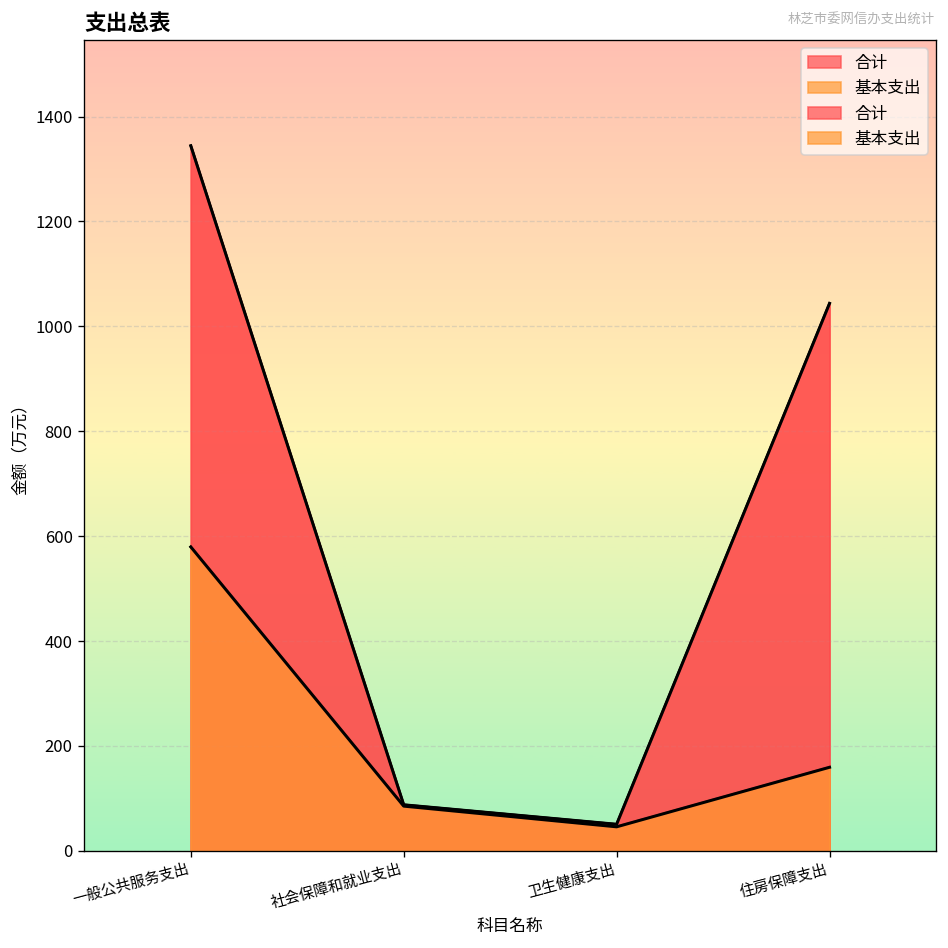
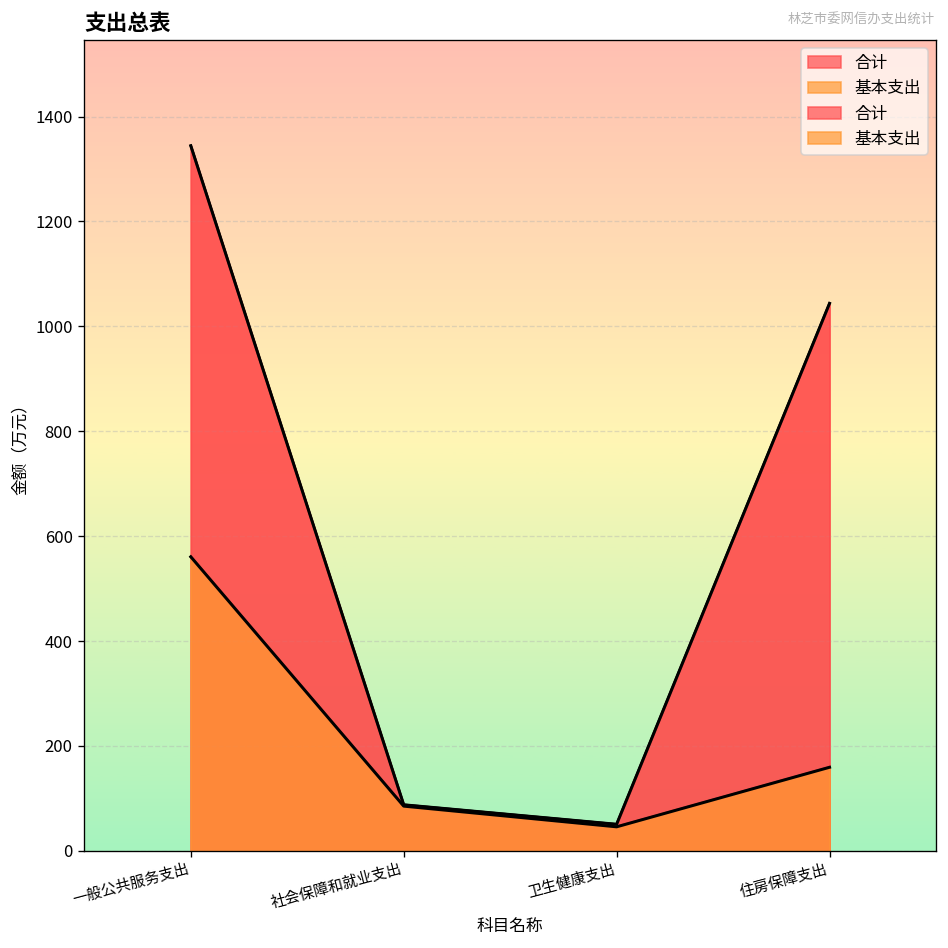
  {
    "合计": {
      "一般公共服务支出": 1340,
      "住房保障支出": 1040
    },
    "基本支出": {
-     "一般公共服务支出": 580,
+     "一般公共服务支出": 560,
      "住房保障支出": 160
    }
  }
